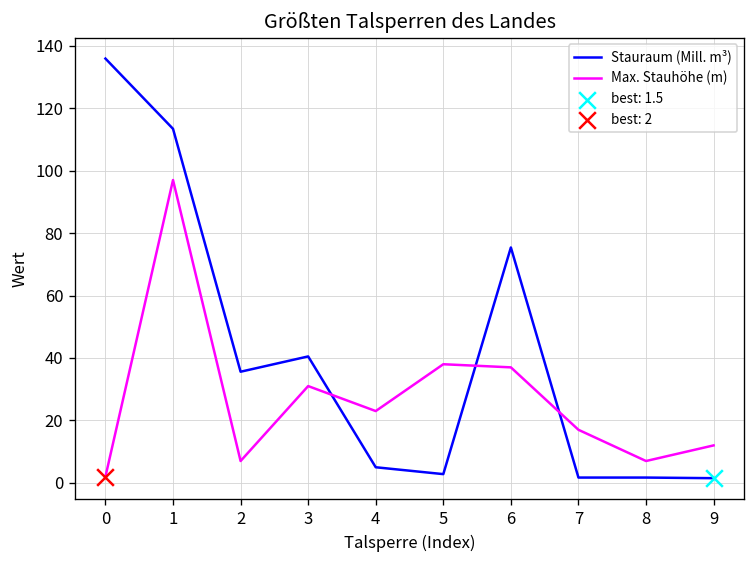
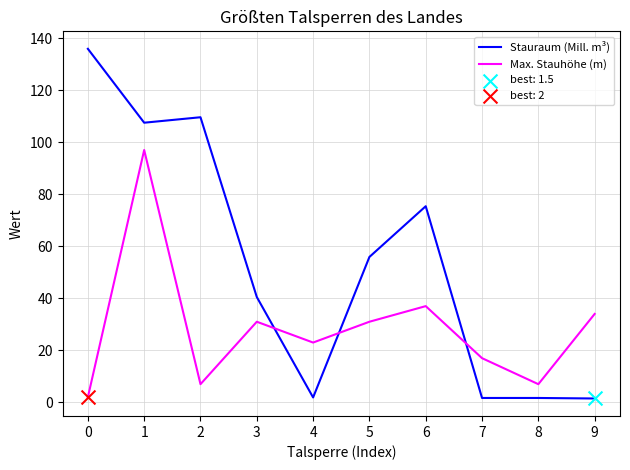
  {
    "Stauraum (Mill. m³)": {
      "0": 136,
-     "1": 113,
-     "2": 36,
+     "1": 108,
+     "2": 110,
      "3": 41,
-     "4": 5,
-     "5": 3,
+     "4": 2,
+     "5": 56,
      "6": 75,
      "7": 2,
      "8": 2
    },
    "Max. Stauhöhe (m)": {
      "1": 97,
      "2": 7,
      "3": 31,
      "4": 23,
-     "5": 38,
+     "5": 31,
      "6": 37,
      "7": 17,
      "8": 7,
-     "9": 12
+     "9": 34
    }
  }
